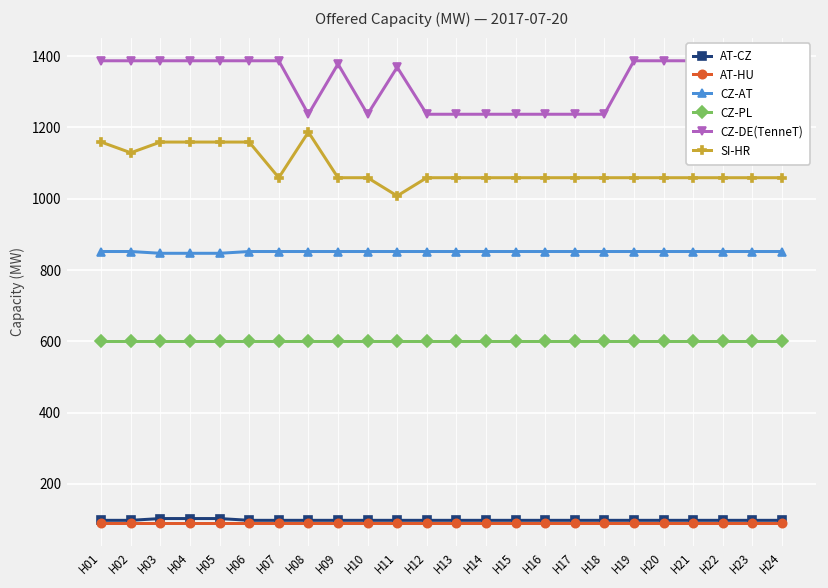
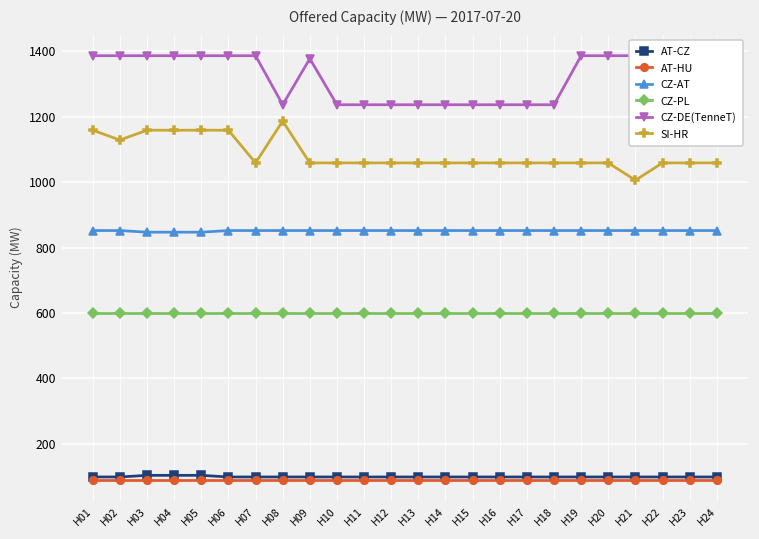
  {
    "AT-CZ": {
      "H03": 100,
      "H04": 100,
      "H05": 100
    },
    "AT-HU": {
      "H03": 90,
      "H04": 90,
      "H05": 90
    },
    "CZ-AT": {
      "H01": 850,
      "H02": 850,
      "H03": 850,
      "H04": 850,
      "H05": 850,
      "H06": 850,
      "H07": 850,
      "H08": 850,
      "H09": 850,
      "H10": 850,
      "H11": 850,
      "H12": 850,
      "H13": 850,
      "H14": 850,
      "H15": 850,
      "H16": 850,
      "H17": 850,
      "H18": 850,
      "H19": 850,
      "H20": 850,
      "H21": 850,
      "H22": 850,
      "H23": 850,
      "H24": 850
    },
    "CZ-PL": {
      "H01": 600,
      "H02": 600,
      "H03": 600,
      "H04": 600,
      "H05": 600,
      "H06": 600,
      "H07": 600,
      "H08": 600,
      "H09": 600,
      "H10": 600,
      "H11": 600,
      "H12": 600,
      "H13": 600,
      "H14": 600,
      "H15": 600,
      "H16": 600,
      "H17": 600,
      "H18": 600,
      "H19": 600,
      "H20": 600,
      "H21": 600,
      "H22": 600,
      "H23": 600,
      "H24": 600
    },
    "CZ-DE(TenneT)": {
      "H01": 1390,
      "H02": 1390,
      "H03": 1390,
      "H04": 1390,
      "H05": 1390,
      "H06": 1390,
      "H07": 1390,
      "H08": 1240,
      "H09": 1380,
      "H10": 1240,
-     "H11": 1370,
+     "H11": 1240,
      "H12": 1240,
      "H13": 1240,
      "H14": 1240,
      "H15": 1240,
      "H16": 1240,
      "H17": 1240,
      "H18": 1240,
      "H19": 1390,
      "H20": 1390
    },
    "SI-HR": {
      "H01": 1160,
      "H02": 1130,
      "H03": 1160,
      "H04": 1160,
      "H05": 1160,
      "H06": 1160,
      "H07": 1060,
      "H08": 1190,
      "H09": 1060,
      "H10": 1060,
-     "H11": 1010,
+     "H11": 1060,
      "H12": 1060,
      "H13": 1060,
      "H14": 1060,
      "H15": 1060,
      "H16": 1060,
      "H17": 1060,
      "H18": 1060,
      "H19": 1060,
      "H20": 1060,
-     "H21": 1060,
+     "H21": 1010,
      "H22": 1060,
      "H23": 1060,
      "H24": 1060
    }
  }
